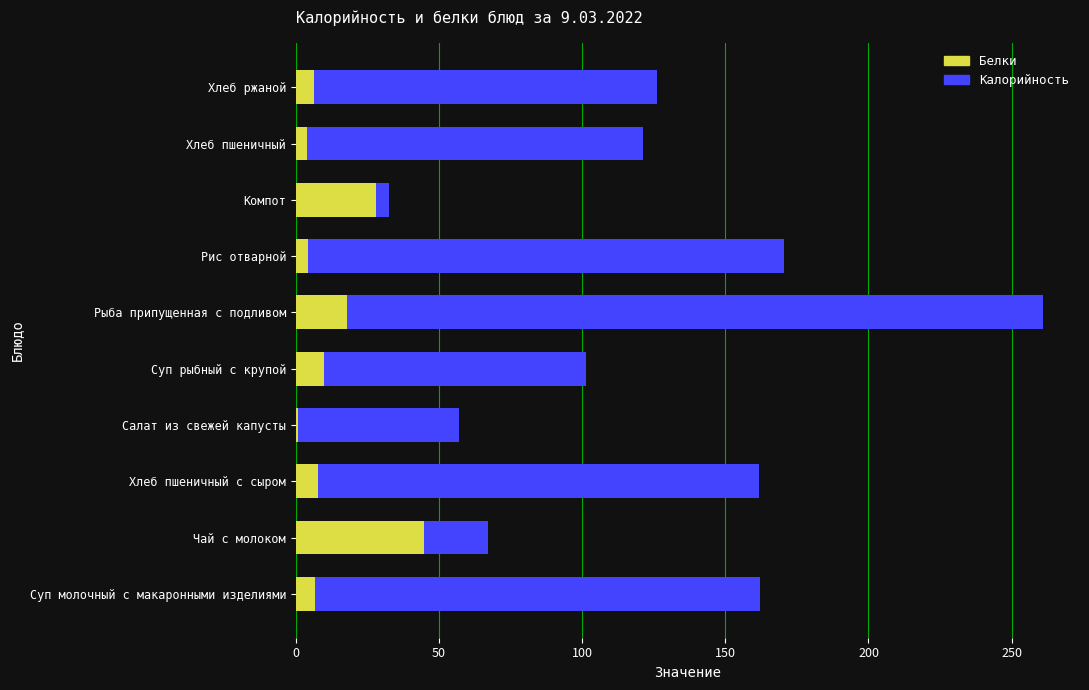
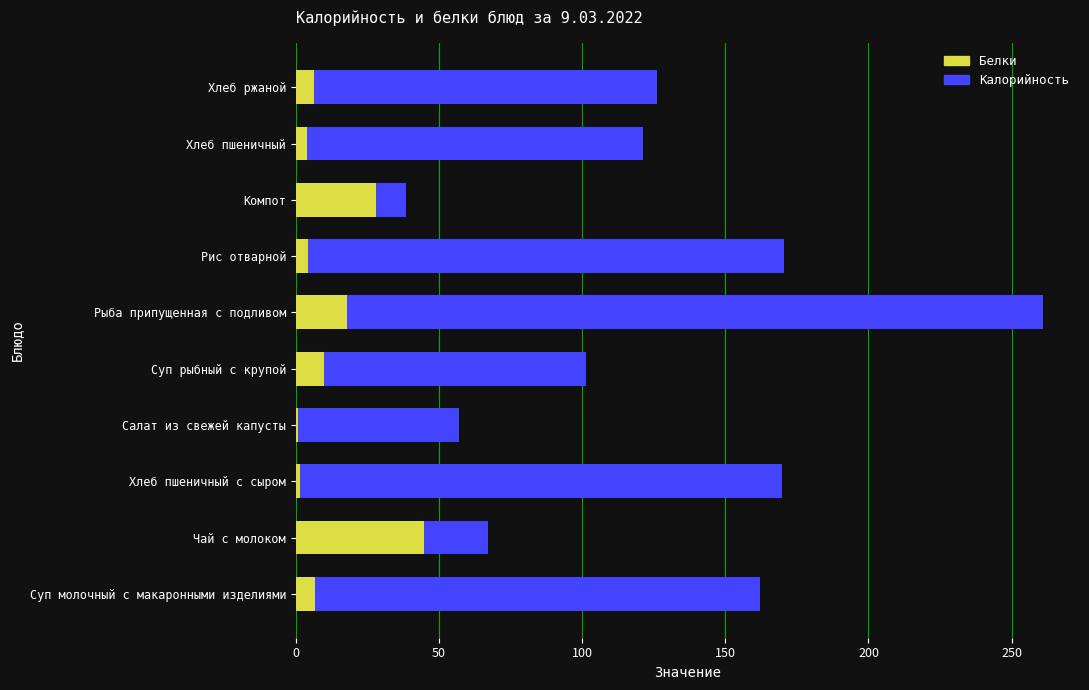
  {
    "Калорийность": {
      "Хлеб ржаной": 126,
      "Хлеб пшеничный": 121,
-     "Компот": 33,
+     "Компот": 39,
      "Рис отварной": 170,
      "Рыба припущенная с подливом": 261,
      "Суп рыбный с крупой": 101,
      "Салат из свежей капусты": 57,
-     "Хлеб пшеничный с сыром": 162,
+     "Хлеб пшеничный с сыром": 170,
      "Чай с молоком": 67,
      "Суп молочный с макаронными изделиями": 162
    },
    "Белки": {
-     "Хлеб пшеничный с сыром": 8
+     "Хлеб пшеничный с сыром": 1
    }
  }
